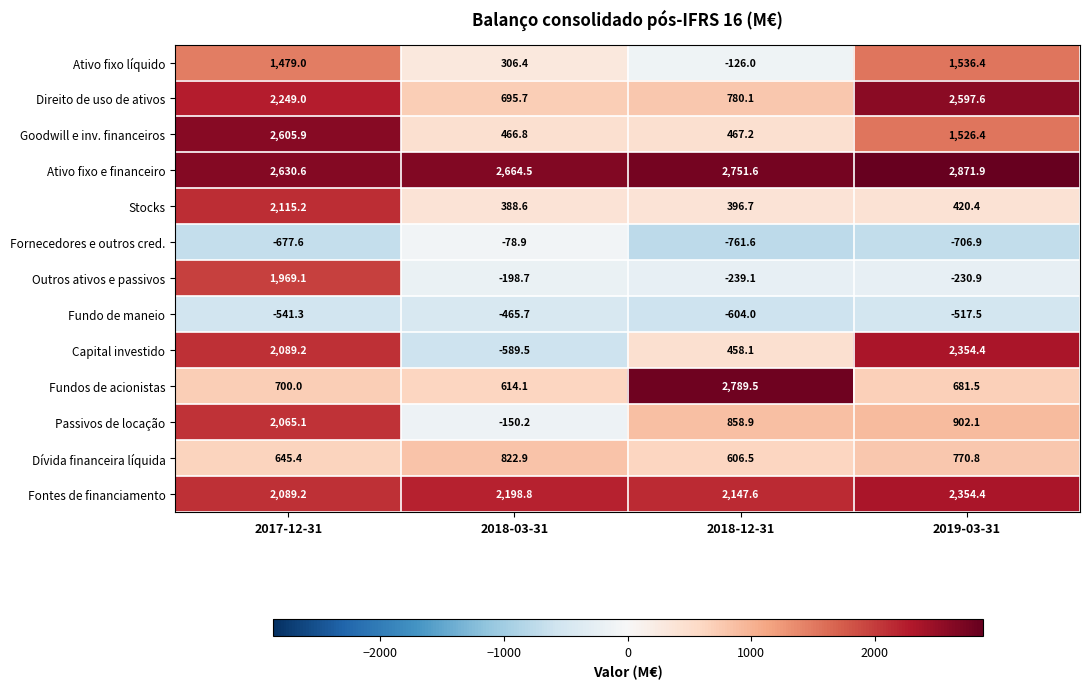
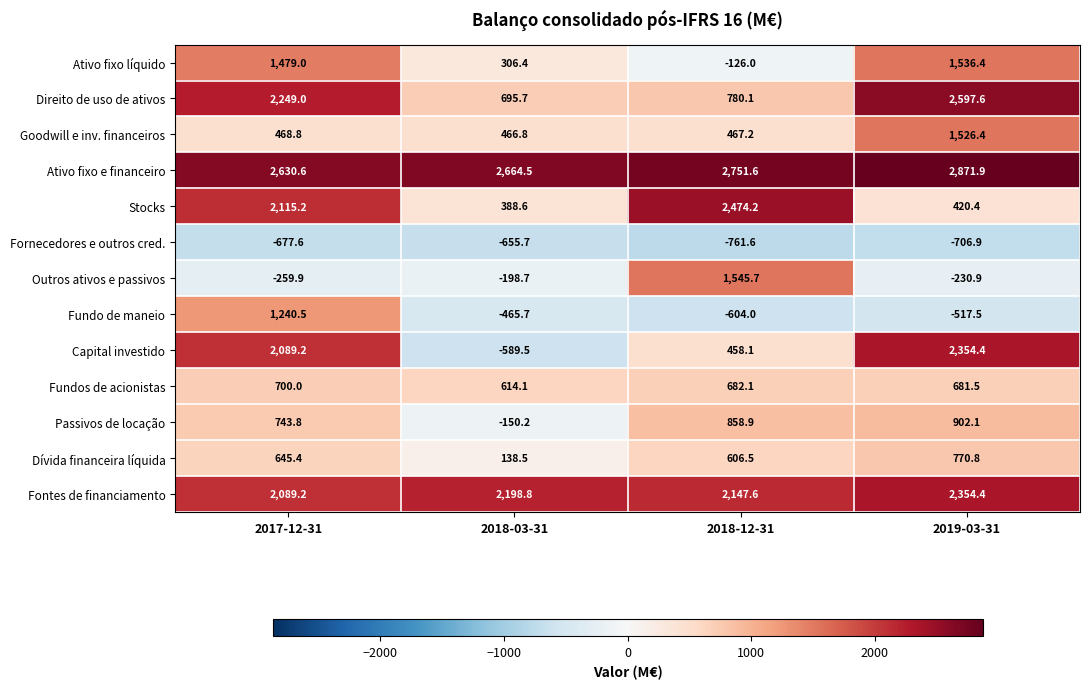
  {
    "Ativo fixo líquido": {
      "2017-12-31": "1,479.0",
      "2018-03-31": "306.4",
      "2018-12-31": "-126.0",
      "2019-03-31": "1,536.4"
    },
    "Direito de uso de ativos": {
      "2017-12-31": "2,249.0",
      "2018-03-31": "695.7",
      "2018-12-31": "780.1",
      "2019-03-31": "2,597.6"
    },
    "Goodwill e inv. financeiros": {
-     "2017-12-31": "2,605.9",
+     "2017-12-31": "468.8",
      "2018-03-31": "466.8",
      "2018-12-31": "467.2",
      "2019-03-31": "1,526.4"
    },
    "Ativo fixo e financeiro": {
      "2017-12-31": "2,630.6",
      "2018-03-31": "2,664.5",
      "2018-12-31": "2,751.6",
      "2019-03-31": "2,871.9"
    },
    "Stocks": {
      "2017-12-31": "2,115.2",
      "2018-03-31": "388.6",
-     "2018-12-31": "396.7",
+     "2018-12-31": "2,474.2",
      "2019-03-31": "420.4"
    },
    "Fornecedores e outros cred.": {
      "2017-12-31": "-677.6",
-     "2018-03-31": "-78.9",
+     "2018-03-31": "-655.7",
      "2018-12-31": "-761.6",
      "2019-03-31": "-706.9"
    },
    "Outros ativos e passivos": {
-     "2017-12-31": "1,969.1",
+     "2017-12-31": "-259.9",
      "2018-03-31": "-198.7",
-     "2018-12-31": "-239.1",
+     "2018-12-31": "1,545.7",
      "2019-03-31": "-230.9"
    },
    "Fundo de maneio": {
-     "2017-12-31": "-541.3",
+     "2017-12-31": "1,240.5",
      "2018-03-31": "-465.7",
      "2018-12-31": "-604.0",
      "2019-03-31": "-517.5"
    },
    "Capital investido": {
      "2017-12-31": "2,089.2",
      "2018-03-31": "-589.5",
      "2018-12-31": "458.1",
      "2019-03-31": "2,354.4"
    },
    "Fundos de acionistas": {
      "2017-12-31": "700.0",
      "2018-03-31": "614.1",
-     "2018-12-31": "2,789.5",
+     "2018-12-31": "682.1",
      "2019-03-31": "681.5"
    },
    "Passivos de locação": {
-     "2017-12-31": "2,065.1",
+     "2017-12-31": "743.8",
      "2018-03-31": "-150.2",
      "2018-12-31": "858.9",
      "2019-03-31": "902.1"
    },
    "Dívida financeira líquida": {
      "2017-12-31": "645.4",
-     "2018-03-31": "822.9",
+     "2018-03-31": "138.5",
      "2018-12-31": "606.5",
      "2019-03-31": "770.8"
    },
    "Fontes de financiamento": {
      "2017-12-31": "2,089.2",
      "2018-03-31": "2,198.8",
      "2018-12-31": "2,147.6",
      "2019-03-31": "2,354.4"
    }
  }
